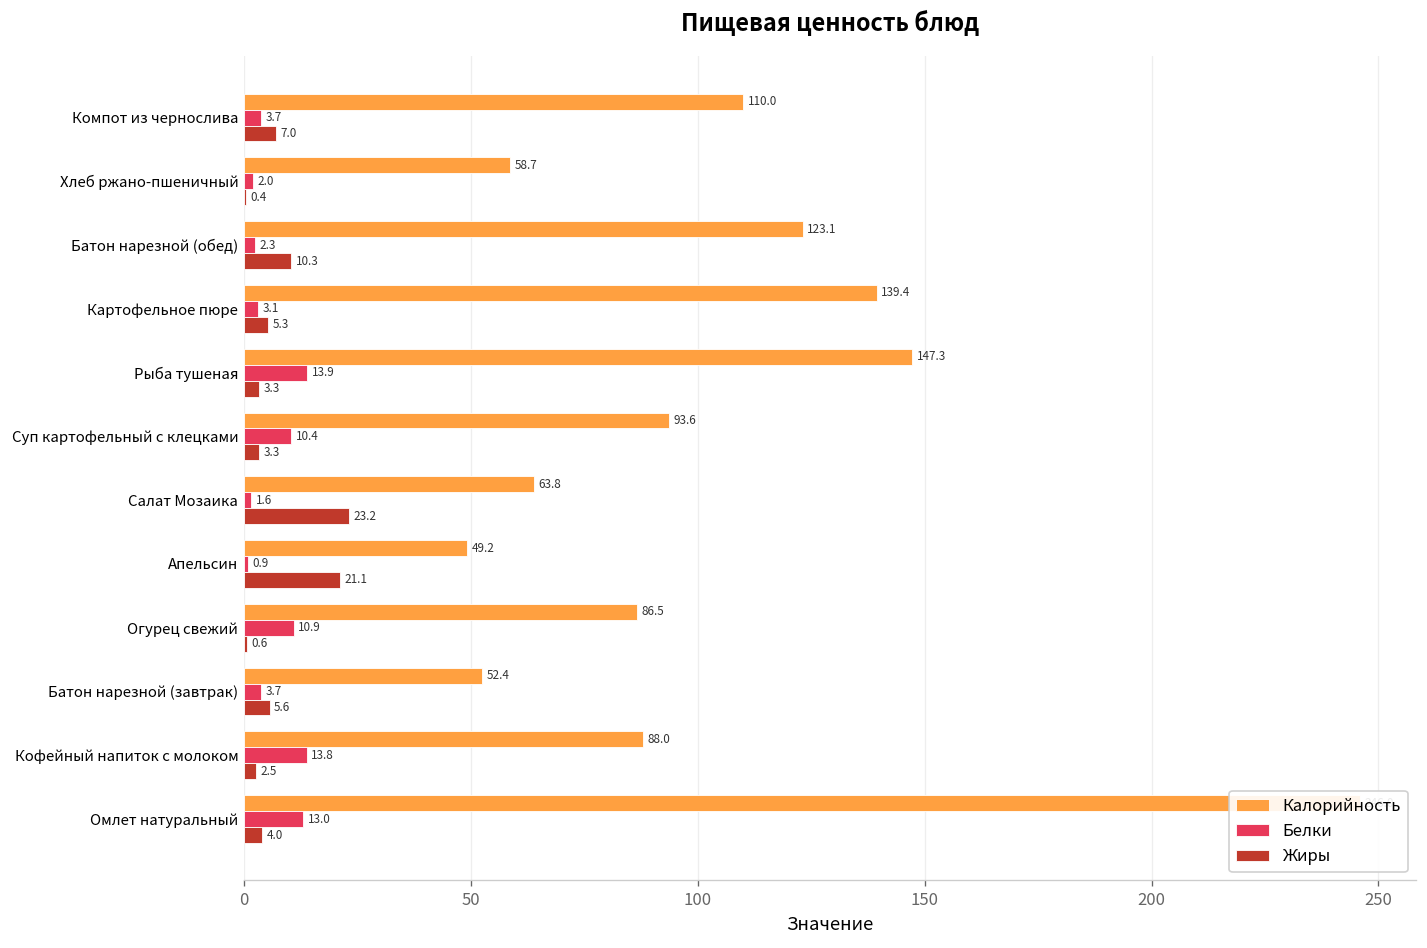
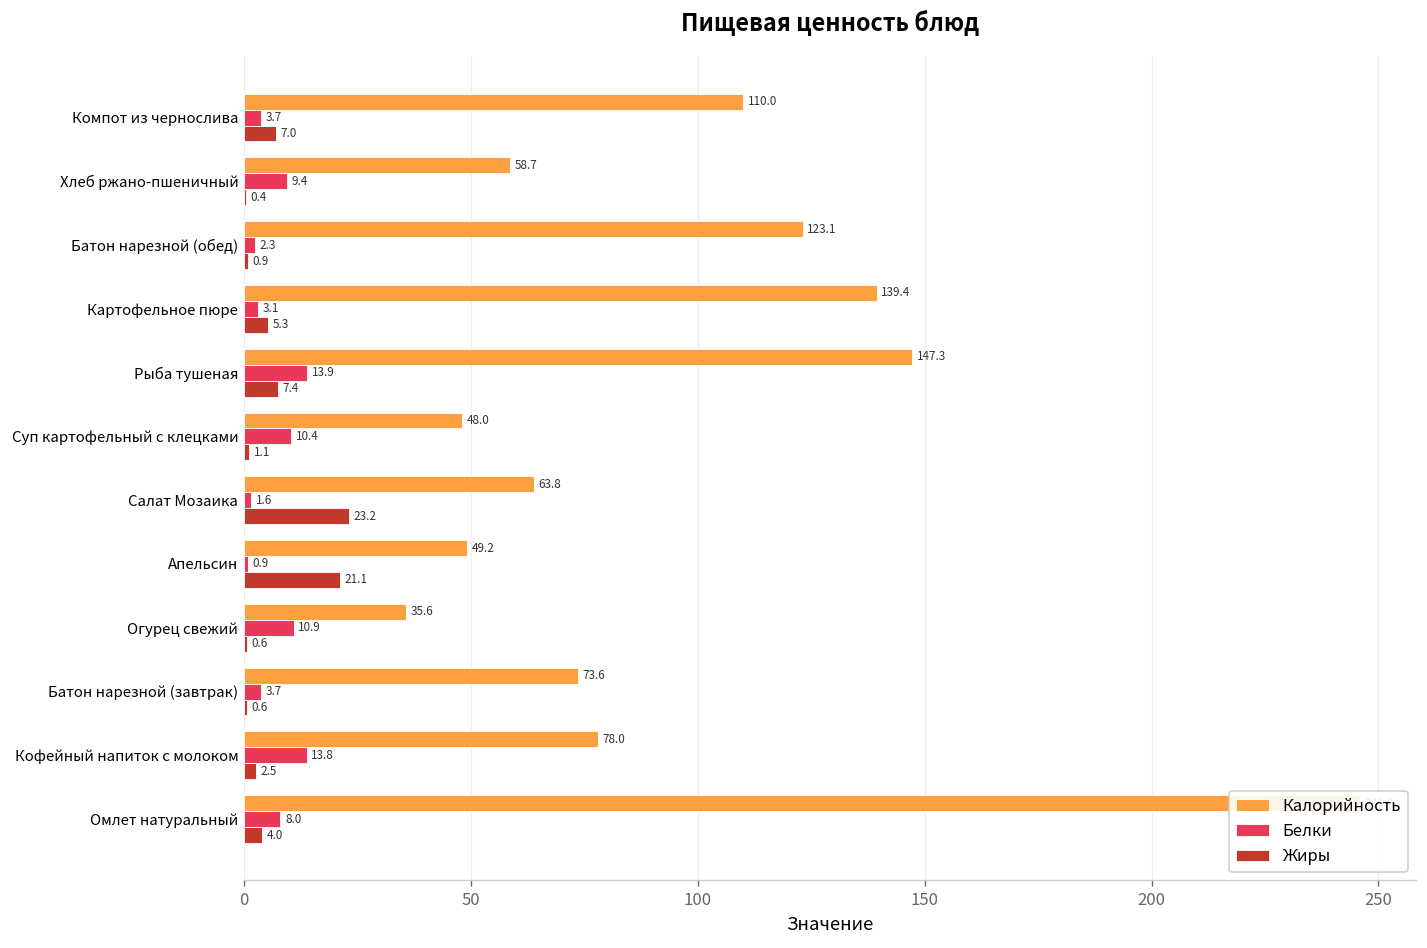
  {
    "Калорийность": {
      "Компот из чернослива": 110.0,
      "Хлеб ржано-пшеничный": 58.7,
      "Батон нарезной (обед)": 123.1,
      "Картофельное пюре": 139.4,
      "Рыба тушеная": 147.3,
-     "Суп картофельный с клецками": 93.6,
+     "Суп картофельный с клецками": 48.0,
      "Салат Мозаика": 63.8,
      "Апельсин": 49.2,
-     "Огурец свежий": 86.5,
-     "Батон нарезной (завтрак)": 52.4,
-     "Кофейный напиток с молоком": 88.0
+     "Огурец свежий": 35.6,
+     "Батон нарезной (завтрак)": 73.6,
+     "Кофейный напиток с молоком": 78.0
    },
    "Белки": {
      "Компот из чернослива": 3.7,
-     "Хлеб ржано-пшеничный": 2.0,
+     "Хлеб ржано-пшеничный": 9.4,
      "Батон нарезной (обед)": 2.3,
      "Картофельное пюре": 3.1,
      "Рыба тушеная": 13.9,
      "Суп картофельный с клецками": 10.4,
      "Салат Мозаика": 1.6,
      "Апельсин": 0.9,
      "Огурец свежий": 10.9,
      "Батон нарезной (завтрак)": 3.7,
      "Кофейный напиток с молоком": 13.8,
-     "Омлет натуральный": 13.0
+     "Омлет натуральный": 8.0
    },
    "Жиры": {
      "Компот из чернослива": 7.0,
      "Хлеб ржано-пшеничный": 0.4,
-     "Батон нарезной (обед)": 10.3,
+     "Батон нарезной (обед)": 0.9,
      "Картофельное пюре": 5.3,
-     "Рыба тушеная": 3.3,
-     "Суп картофельный с клецками": 3.3,
+     "Рыба тушеная": 7.4,
+     "Суп картофельный с клецками": 1.1,
      "Салат Мозаика": 23.2,
      "Апельсин": 21.1,
      "Огурец свежий": 0.6,
-     "Батон нарезной (завтрак)": 5.6,
+     "Батон нарезной (завтрак)": 0.6,
      "Кофейный напиток с молоком": 2.5,
      "Омлет натуральный": 4.0
    }
  }
